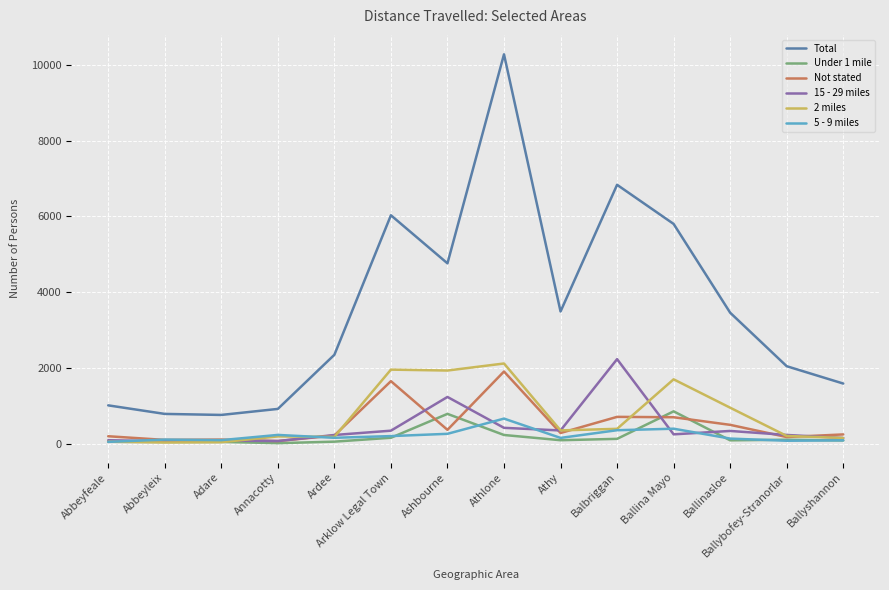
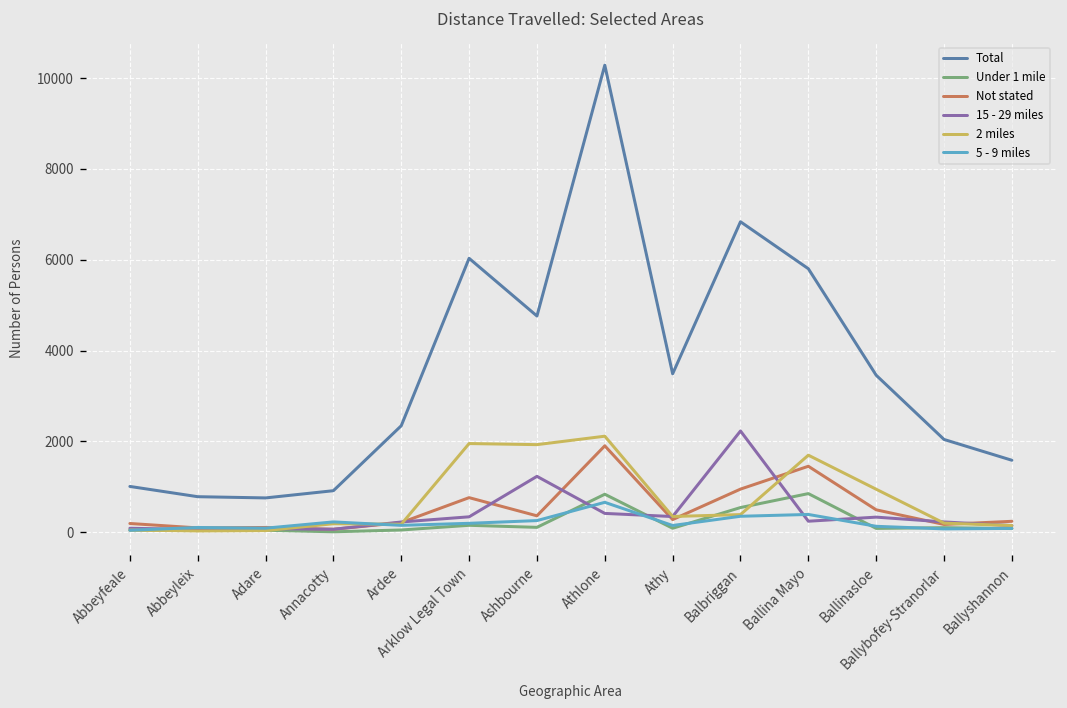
  {
    "Under 1 mile": {
      "Ardee": 100,
-     "Ashbourne": 800,
-     "Athlone": 200,
-     "Balbriggan": 100,
+     "Ashbourne": 100,
+     "Athlone": 800,
+     "Balbriggan": 500,
      "Ballina Mayo": 900
    },
    "Not stated": {
      "Abbeyfeale": 200,
-     "Arklow Legal Town": 1600,
+     "Arklow Legal Town": 800,
      "Ashbourne": 400,
      "Athlone": 1900,
-     "Balbriggan": 700,
-     "Ballina Mayo": 700,
+     "Balbriggan": 1000,
+     "Ballina Mayo": 1500,
      "Ballinasloe": 500,
      "Ballyshannon": 200
    },
    "2 miles": {
      "Arklow Legal Town": 2000,
      "Ashbourne": 1900,
      "Athlone": 2100,
      "Ballina Mayo": 1700,
      "Ballinasloe": 900
    }
  }
